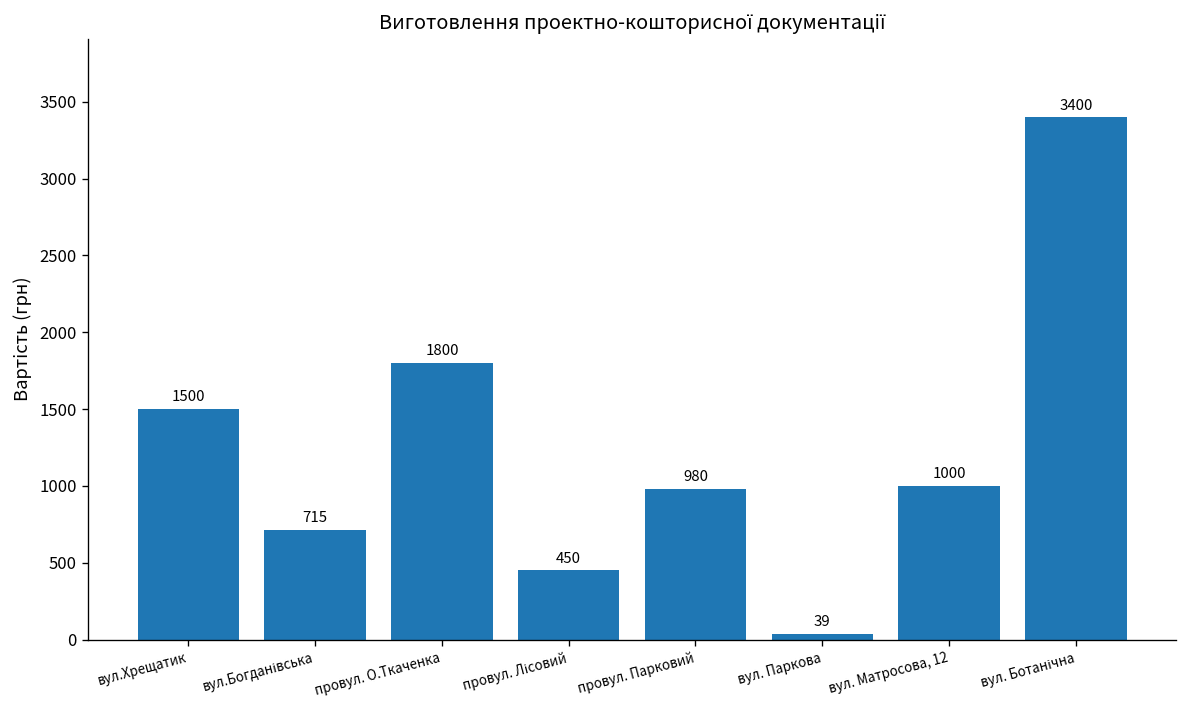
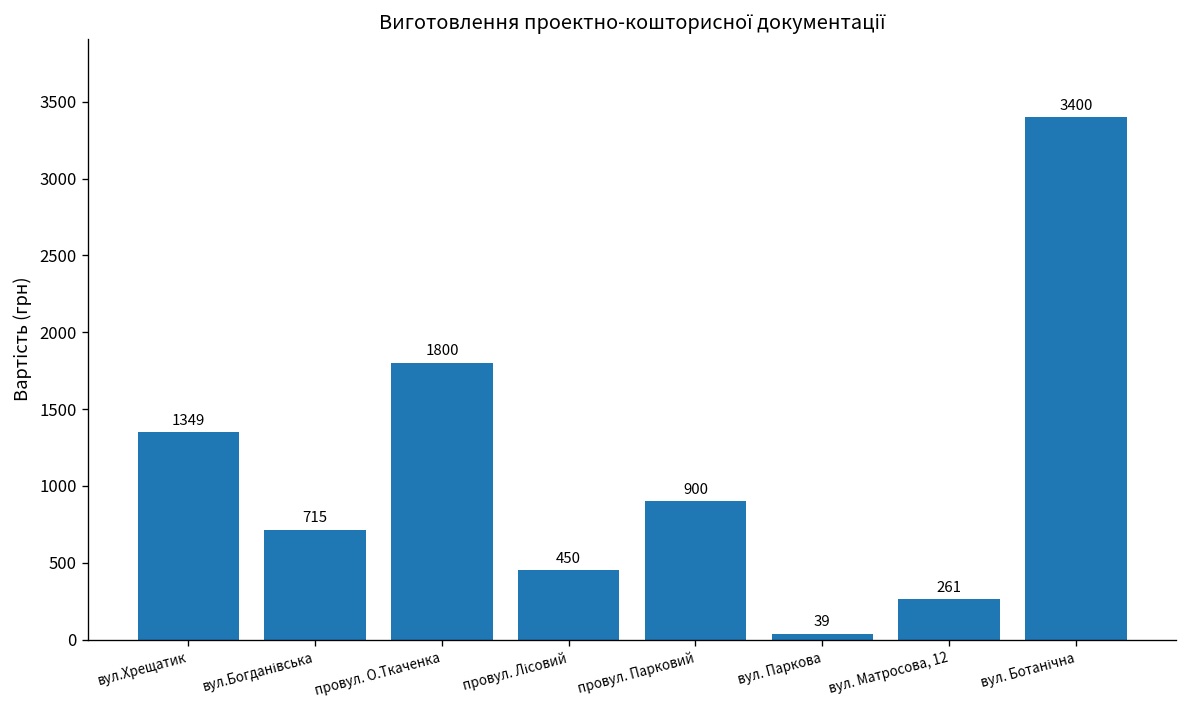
  {
-   "вул.Хрещатик": 1500,
+   "вул.Хрещатик": 1349,
    "вул.Богданівська": 715,
    "провул. О.Ткаченка": 1800,
    "провул. Лісовий": 450,
-   "провул. Парковий": 980,
+   "провул. Парковий": 900,
    "вул. Паркова": 39,
-   "вул. Матросова, 12": 1000,
+   "вул. Матросова, 12": 261,
    "вул. Ботанічна": 3400
  }
